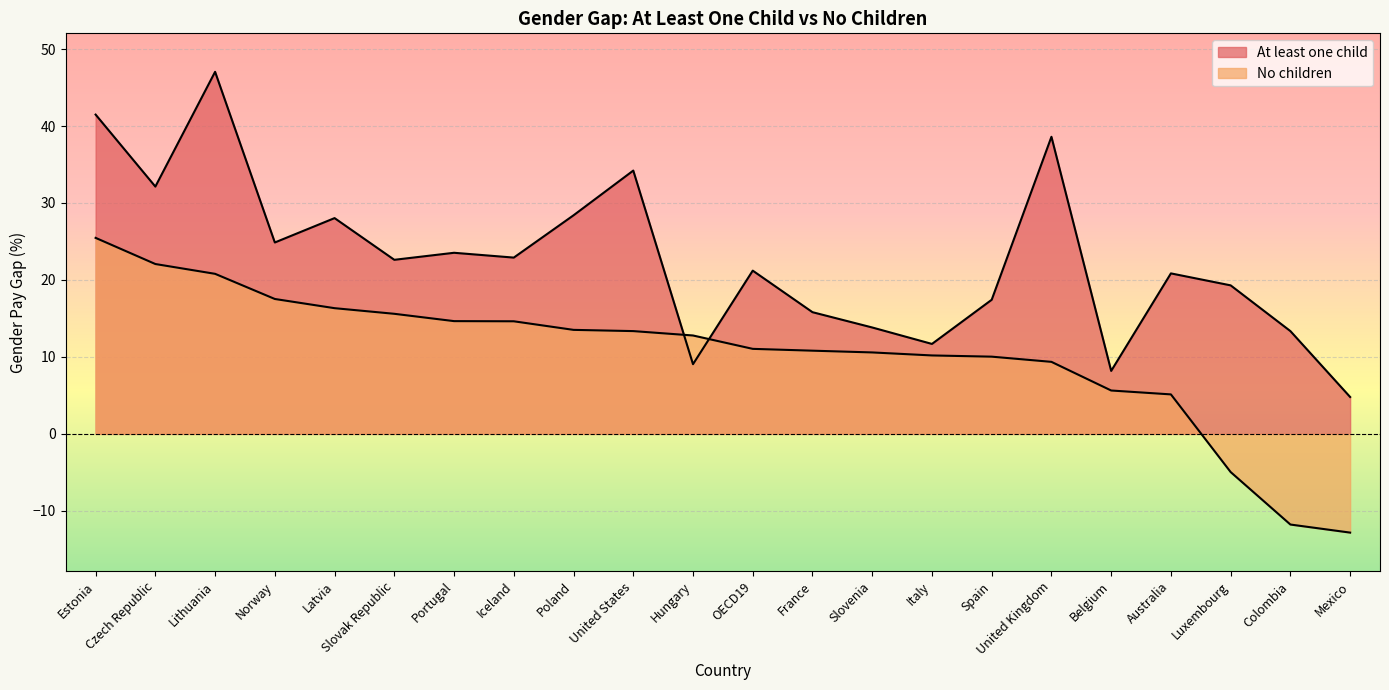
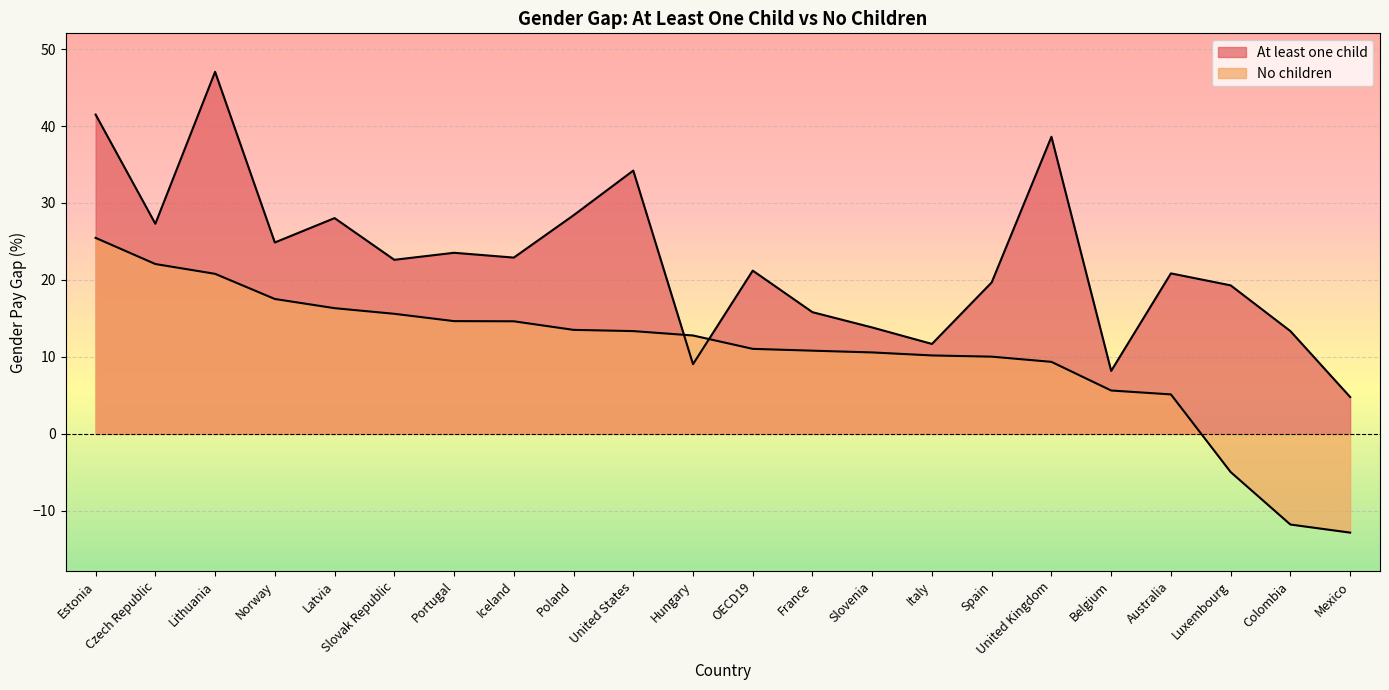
  {
    "At least one child": {
      "Estonia": 41,
-     "Czech Republic": 32,
+     "Czech Republic": 27,
      "Lithuania": 47,
      "Norway": 25,
      "Latvia": 28,
      "Slovak Republic": 23,
      "Portugal": 24,
      "Iceland": 23,
      "Poland": 28,
      "United States": 34,
      "Hungary": 9,
      "OECD19": 21,
      "France": 16,
      "Slovenia": 14,
      "Italy": 12,
-     "Spain": 17,
+     "Spain": 20,
      "United Kingdom": 39,
      "Belgium": 8,
      "Australia": 21,
      "Luxembourg": 19,
      "Colombia": 13,
      "Mexico": 5
    }
  }
